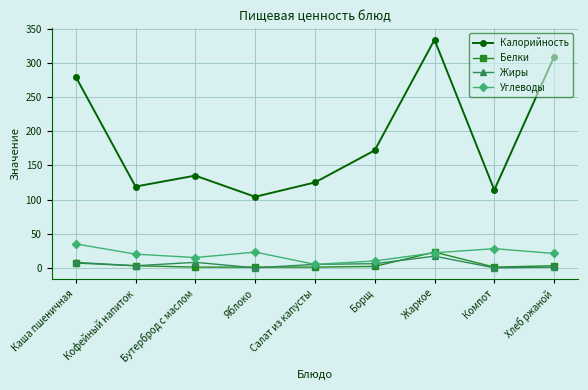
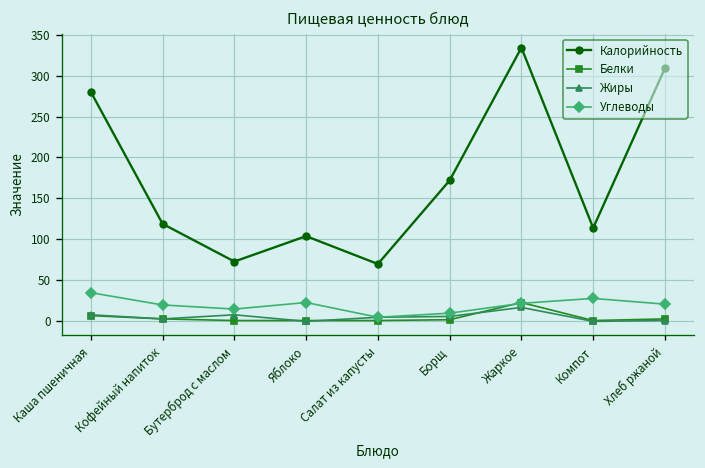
  {
    "Калорийность": {
      "Каша пшеничная": 280,
      "Кофейный напиток": 120,
-     "Бутерброд с маслом": 140,
+     "Бутерброд с маслом": 70,
      "Яблоко": 100,
-     "Салат из капусты": 130,
+     "Салат из капусты": 70,
      "Борщ": 170,
      "Жаркое": 330,
      "Компот": 110
    }
  }
